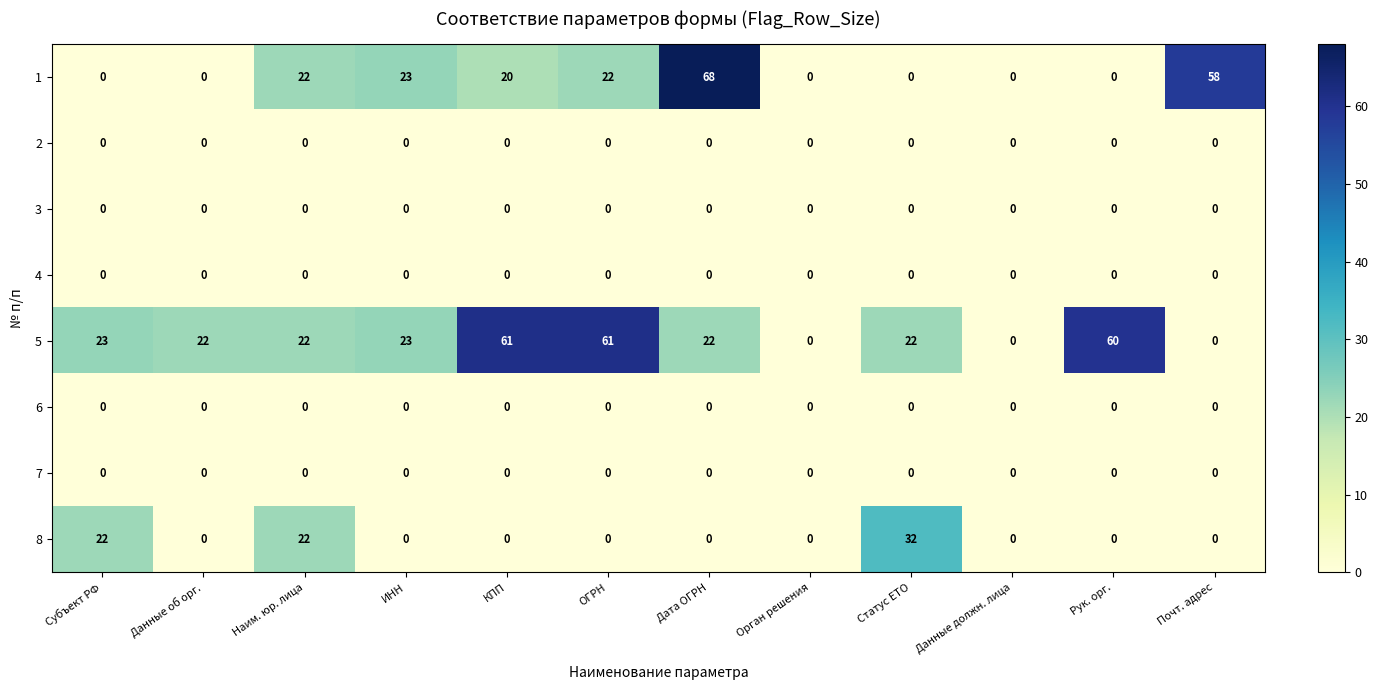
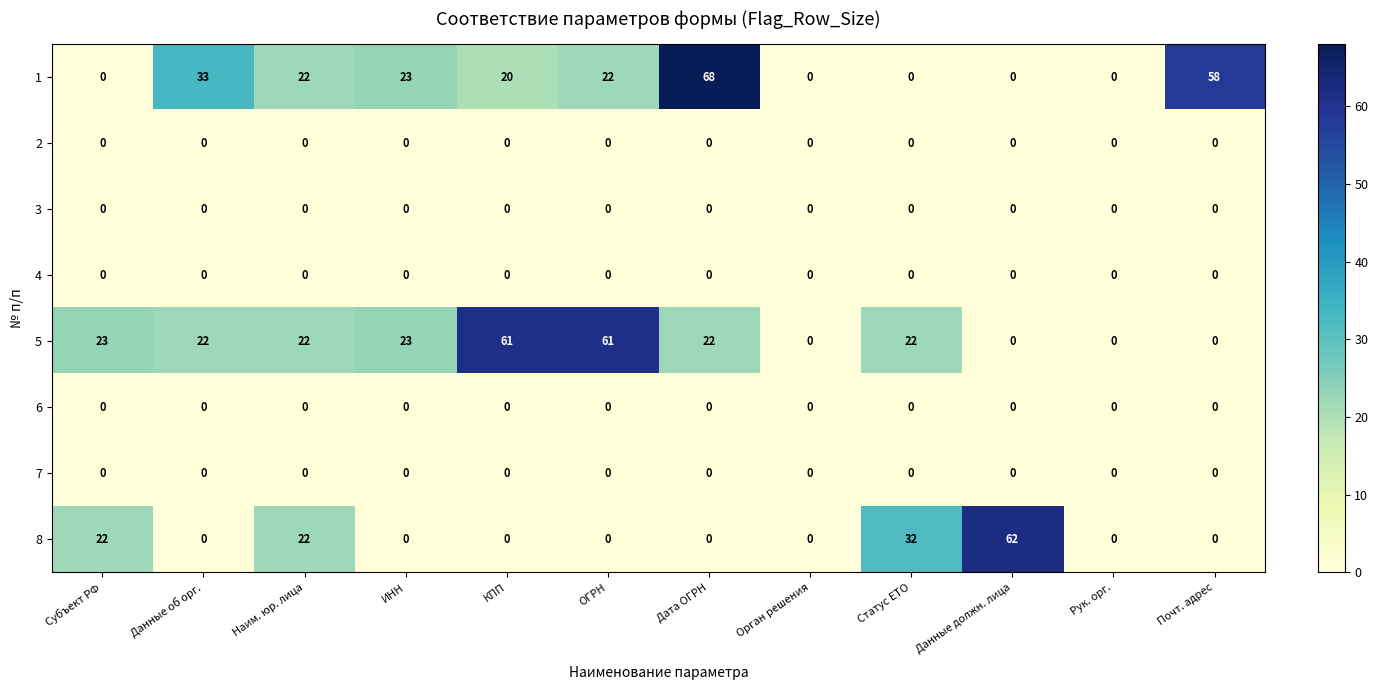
  {
    "1": {
      "Субъект РФ": 0,
-     "Данные об орг.": 0,
+     "Данные об орг.": 33,
      "Наим. юр. лица": 22,
      "ИНН": 23,
      "КПП": 20,
      "ОГРН": 22,
      "Дата ОГРН": 68,
      "Орган решения": 0,
      "Статус ЕТО": 0,
      "Данные должн. лица": 0,
      "Рук. орг.": 0,
      "Почт. адрес": 58
    },
    "2": {
      "Субъект РФ": 0,
      "Данные об орг.": 0,
      "Наим. юр. лица": 0,
      "ИНН": 0,
      "КПП": 0,
      "ОГРН": 0,
      "Дата ОГРН": 0,
      "Орган решения": 0,
      "Статус ЕТО": 0,
      "Данные должн. лица": 0,
      "Рук. орг.": 0,
      "Почт. адрес": 0
    },
    "3": {
      "Субъект РФ": 0,
      "Данные об орг.": 0,
      "Наим. юр. лица": 0,
      "ИНН": 0,
      "КПП": 0,
      "ОГРН": 0,
      "Дата ОГРН": 0,
      "Орган решения": 0,
      "Статус ЕТО": 0,
      "Данные должн. лица": 0,
      "Рук. орг.": 0,
      "Почт. адрес": 0
    },
    "4": {
      "Субъект РФ": 0,
      "Данные об орг.": 0,
      "Наим. юр. лица": 0,
      "ИНН": 0,
      "КПП": 0,
      "ОГРН": 0,
      "Дата ОГРН": 0,
      "Орган решения": 0,
      "Статус ЕТО": 0,
      "Данные должн. лица": 0,
      "Рук. орг.": 0,
      "Почт. адрес": 0
    },
    "5": {
      "Субъект РФ": 23,
      "Данные об орг.": 22,
      "Наим. юр. лица": 22,
      "ИНН": 23,
      "КПП": 61,
      "ОГРН": 61,
      "Дата ОГРН": 22,
      "Орган решения": 0,
      "Статус ЕТО": 22,
      "Данные должн. лица": 0,
-     "Рук. орг.": 60,
+     "Рук. орг.": 0,
      "Почт. адрес": 0
    },
    "6": {
      "Субъект РФ": 0,
      "Данные об орг.": 0,
      "Наим. юр. лица": 0,
      "ИНН": 0,
      "КПП": 0,
      "ОГРН": 0,
      "Дата ОГРН": 0,
      "Орган решения": 0,
      "Статус ЕТО": 0,
      "Данные должн. лица": 0,
      "Рук. орг.": 0,
      "Почт. адрес": 0
    },
    "7": {
      "Субъект РФ": 0,
      "Данные об орг.": 0,
      "Наим. юр. лица": 0,
      "ИНН": 0,
      "КПП": 0,
      "ОГРН": 0,
      "Дата ОГРН": 0,
      "Орган решения": 0,
      "Статус ЕТО": 0,
      "Данные должн. лица": 0,
      "Рук. орг.": 0,
      "Почт. адрес": 0
    },
    "8": {
      "Субъект РФ": 22,
      "Данные об орг.": 0,
      "Наим. юр. лица": 22,
      "ИНН": 0,
      "КПП": 0,
      "ОГРН": 0,
      "Дата ОГРН": 0,
      "Орган решения": 0,
      "Статус ЕТО": 32,
-     "Данные должн. лица": 0,
+     "Данные должн. лица": 62,
      "Рук. орг.": 0,
      "Почт. адрес": 0
    }
  }
